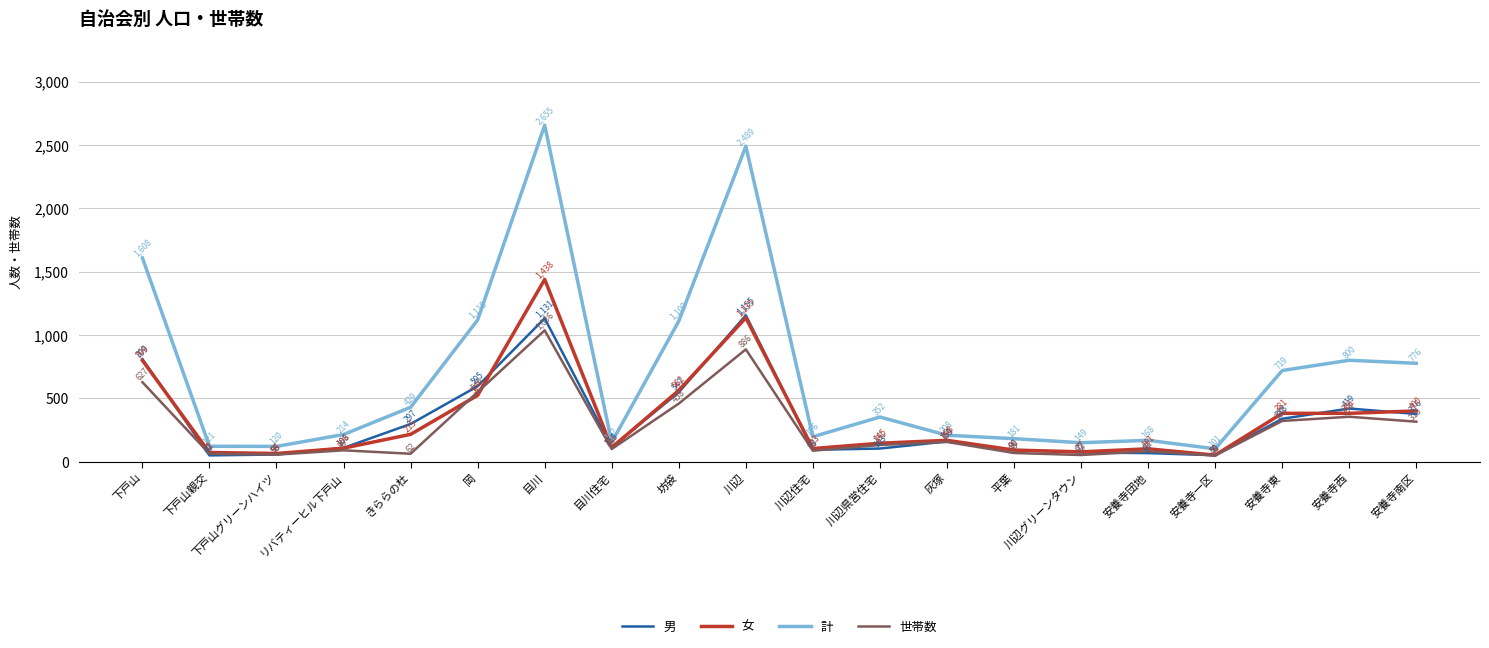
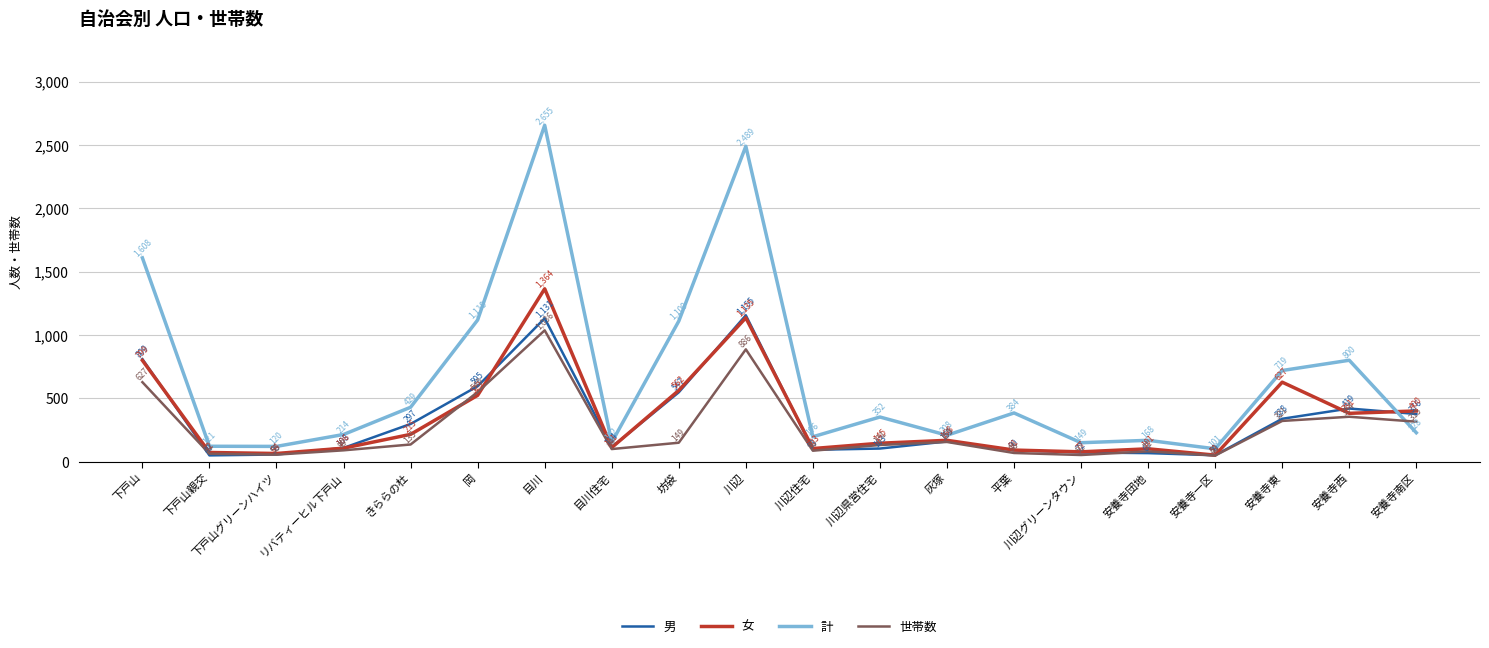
  {
    "女": {
-     "目川": "1,438",
-     "安養寺東": "381"
+     "目川": "1,364",
+     "安養寺東": "627"
    },
    "計": {
      "下戸山": "1,608",
      "きららの杜": "429",
      "岡": "1,118",
      "目川": "2,655",
      "坊袋": "1,109",
      "川辺": "2,489",
      "川辺県営住宅": "352",
-     "平葉": "181",
+     "平葉": "384",
      "安養寺西": "800",
-     "安養寺南区": "776"
+     "安養寺南区": "228"
    },
    "世帯数": {
      "下戸山": "627",
-     "きららの杜": "62",
-     "坊袋": "458",
+     "きららの杜": "135",
+     "坊袋": "149",
      "川辺": "886"
    }
  }
